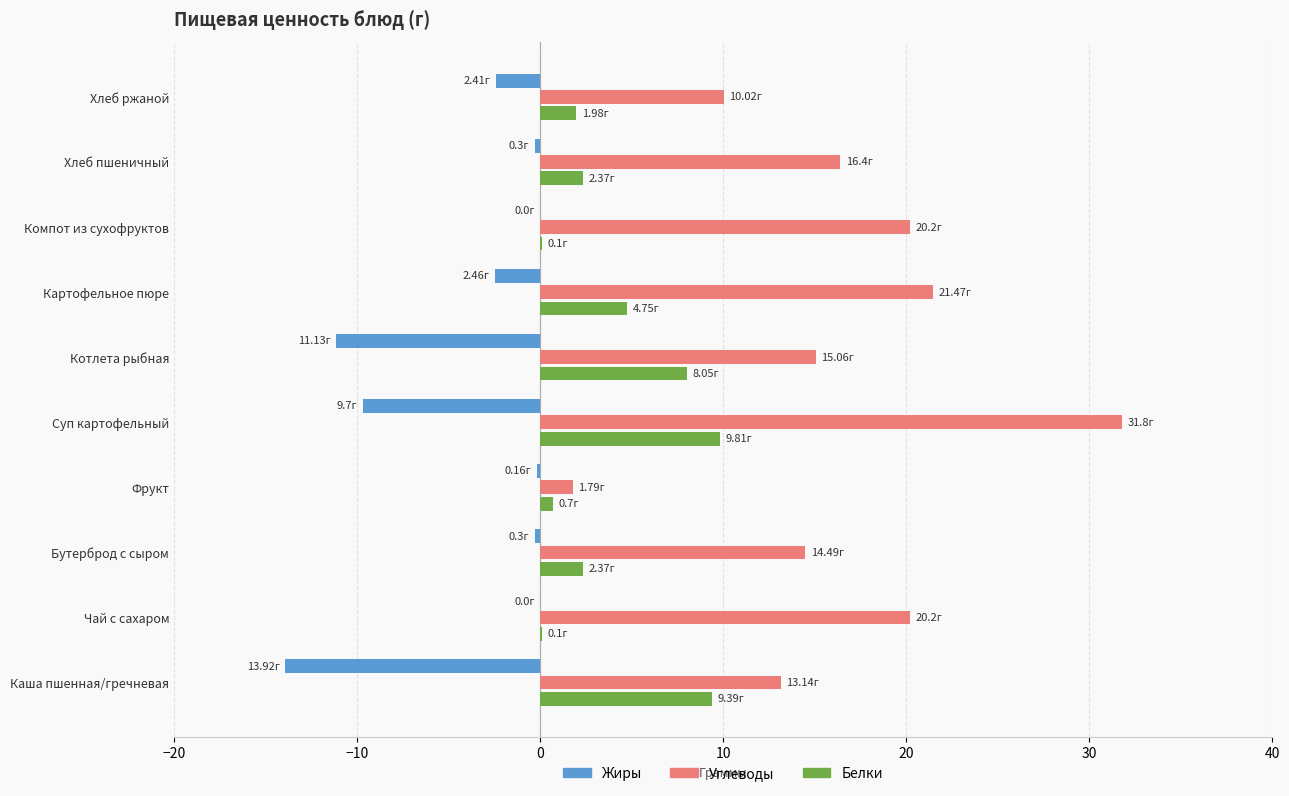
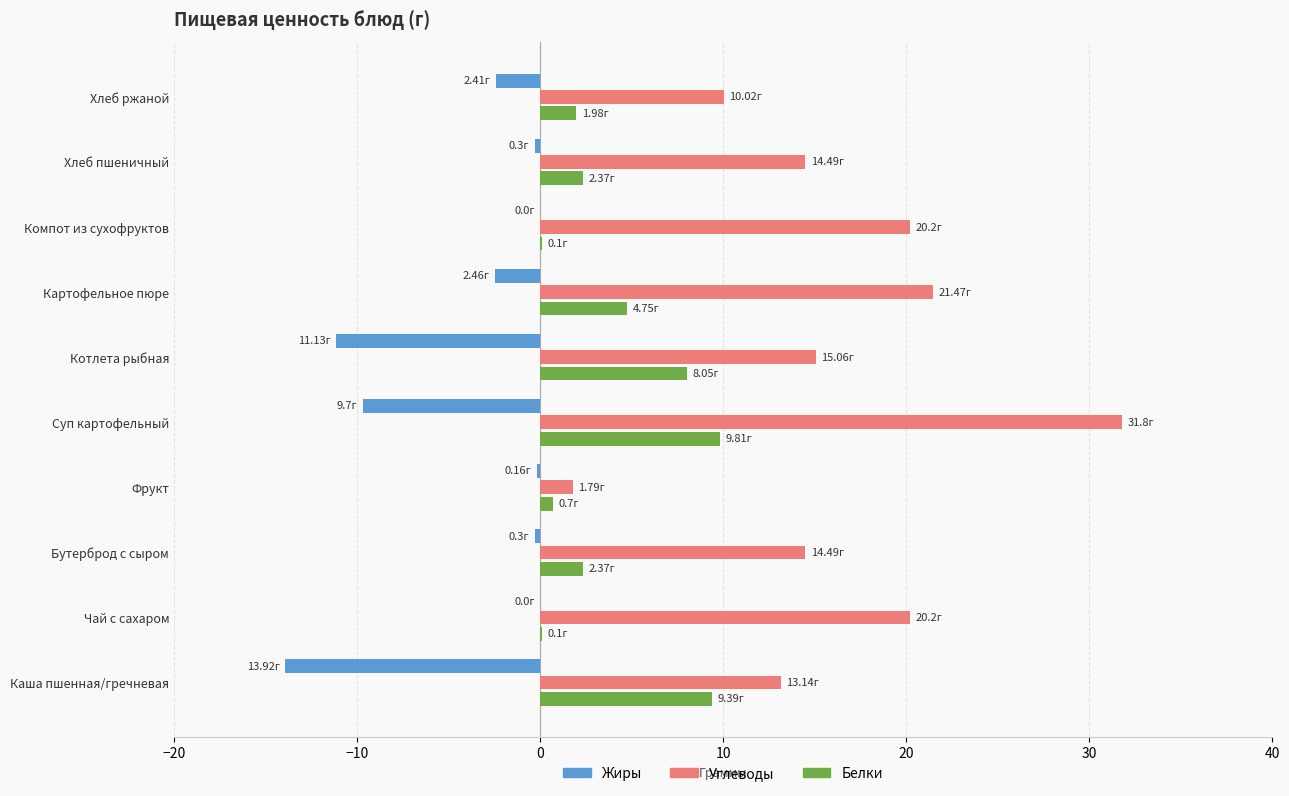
  {
    "Жиры": {
      "Компот из сухофруктов": "0.0г",
      "Чай с сахаром": "0.0г"
    },
    "Углеводы": {
      "Хлеб ржаной": "10.02г",
-     "Хлеб пшеничный": "16.4г",
+     "Хлеб пшеничный": "14.49г",
      "Компот из сухофруктов": "20.2г",
      "Картофельное пюре": "21.47г",
      "Котлета рыбная": "15.06г",
      "Суп картофельный": "31.8г",
      "Фрукт": "1.79г",
      "Бутерброд с сыром": "14.49г",
      "Чай с сахаром": "20.2г",
      "Каша пшенная/гречневая": "13.14г"
    },
    "Белки": {
      "Хлеб ржаной": "1.98г",
      "Хлеб пшеничный": "2.37г",
      "Компот из сухофруктов": "0.1г",
      "Картофельное пюре": "4.75г",
      "Котлета рыбная": "8.05г",
      "Суп картофельный": "9.81г",
      "Фрукт": "0.7г",
      "Бутерброд с сыром": "2.37г",
      "Чай с сахаром": "0.1г",
      "Каша пшенная/гречневая": "9.39г"
    }
  }
